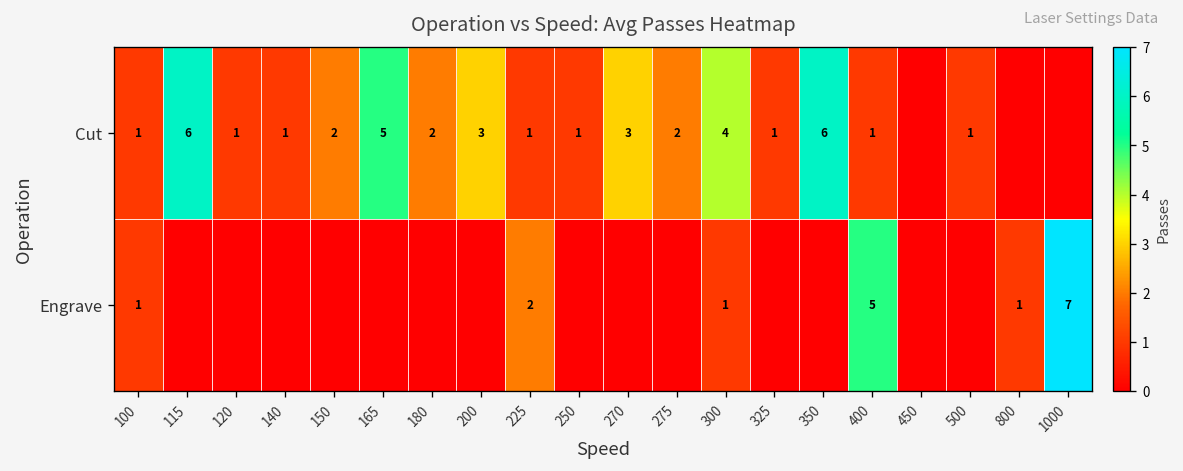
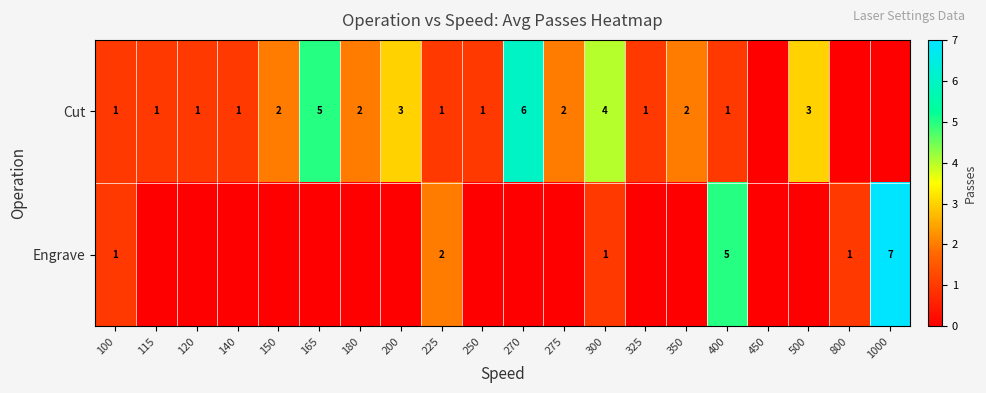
  {
    "Cut": {
      "100": 1,
-     "115": 6,
+     "115": 1,
      "120": 1,
      "140": 1,
      "150": 2,
      "165": 5,
      "180": 2,
      "200": 3,
      "225": 1,
      "250": 1,
-     "270": 3,
+     "270": 6,
      "275": 2,
      "300": 4,
      "325": 1,
-     "350": 6,
+     "350": 2,
      "400": 1,
-     "500": 1
+     "500": 3
    },
    "Engrave": {
      "100": 1,
      "225": 2,
      "300": 1,
      "400": 5,
      "800": 1,
      "1000": 7
    }
  }
